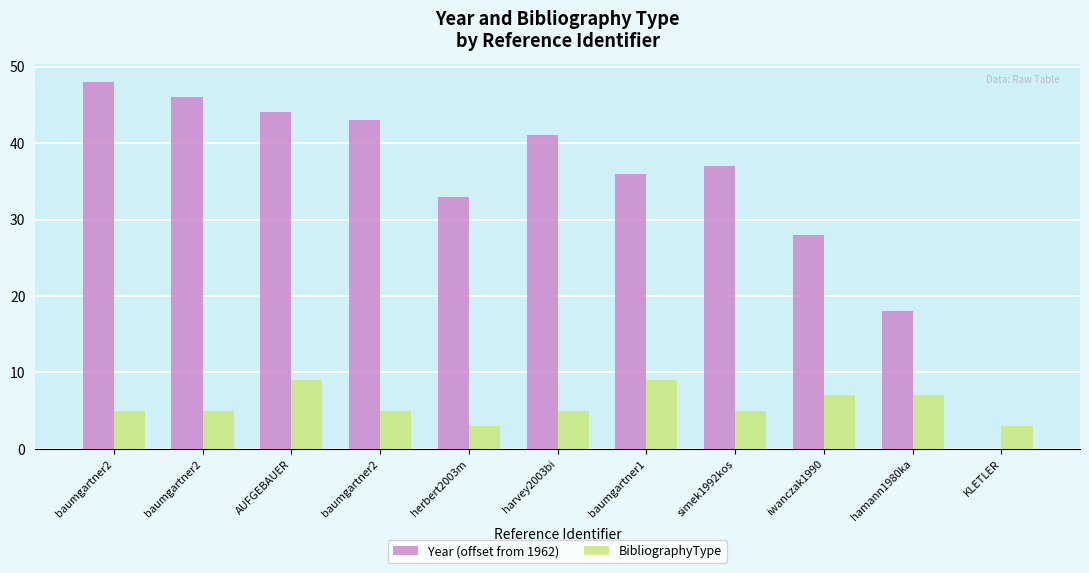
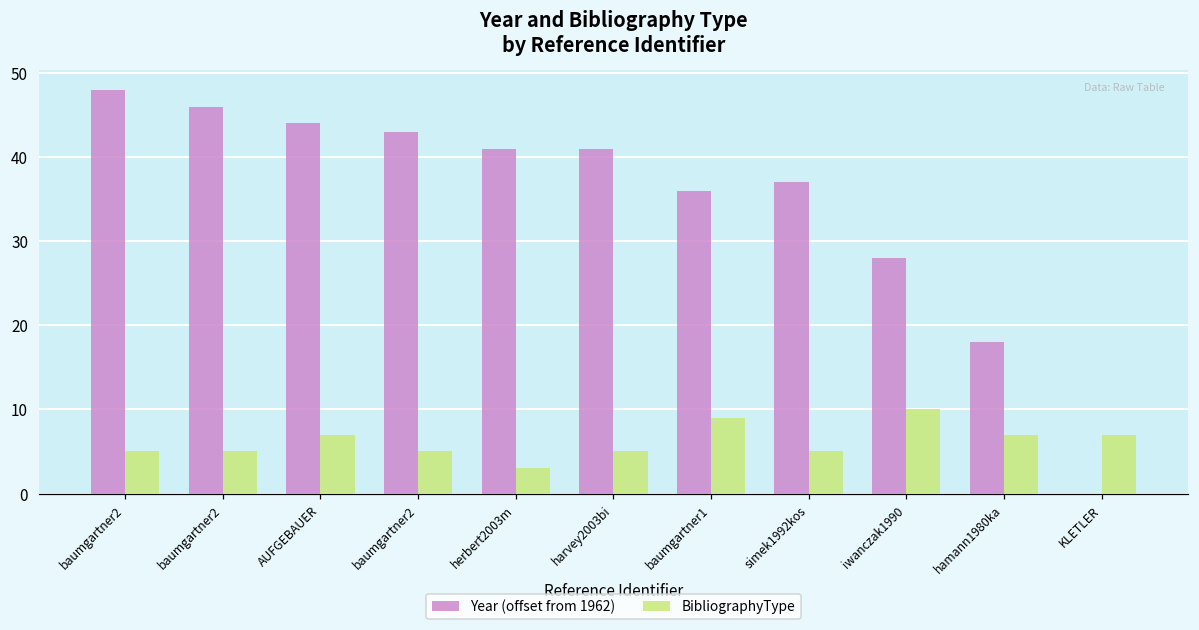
  {
    "Year (offset from 1962)": {
      "AUFGEBAUER": 44,
-     "herbert2003m": 33,
+     "herbert2003m": 41,
      "harvey2003bi": 41,
      "baumgartner1": 36,
      "simek1992kos": 37,
      "iwanczak1990": 28,
      "hamann1980ka": 18,
      "KLETLER": 0
    },
    "BibliographyType": {
-     "AUFGEBAUER": 9,
+     "AUFGEBAUER": 7,
      "herbert2003m": 3,
      "harvey2003bi": 5,
      "baumgartner1": 9,
      "simek1992kos": 5,
-     "iwanczak1990": 7,
+     "iwanczak1990": 10,
      "hamann1980ka": 7,
-     "KLETLER": 3
+     "KLETLER": 7
    }
  }
